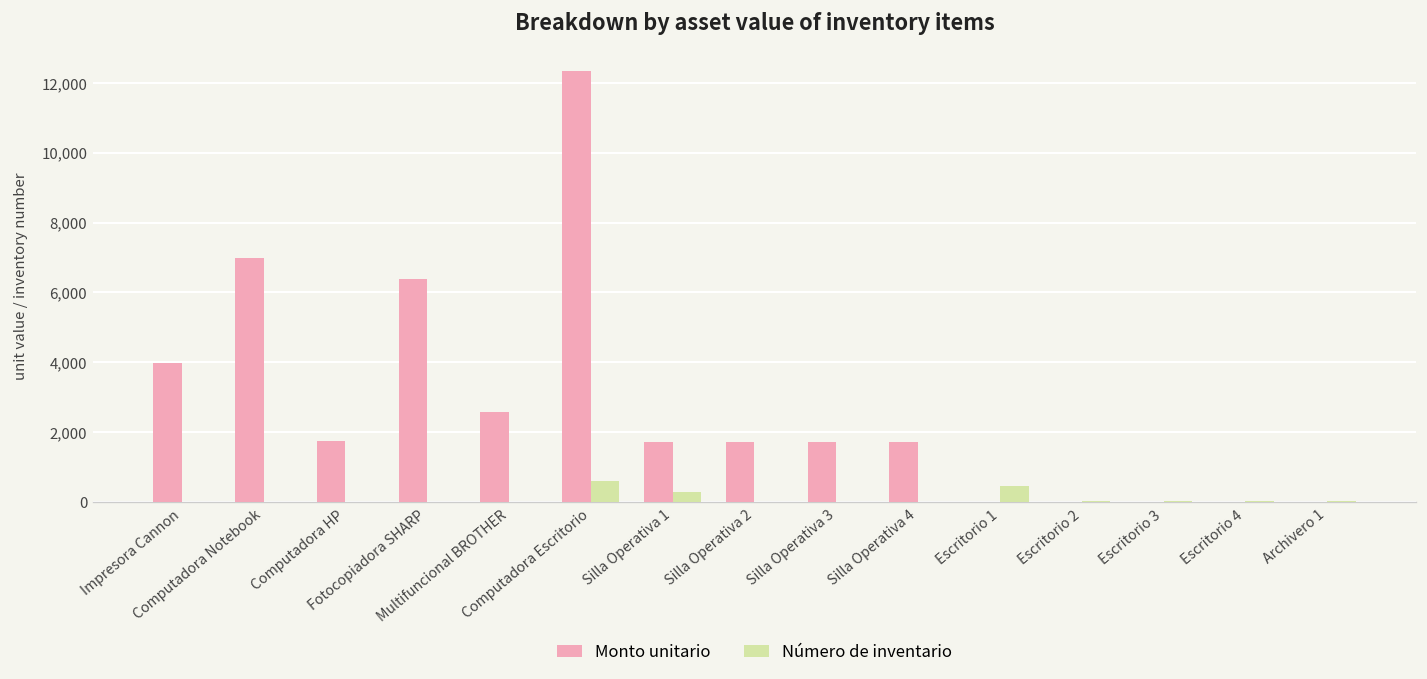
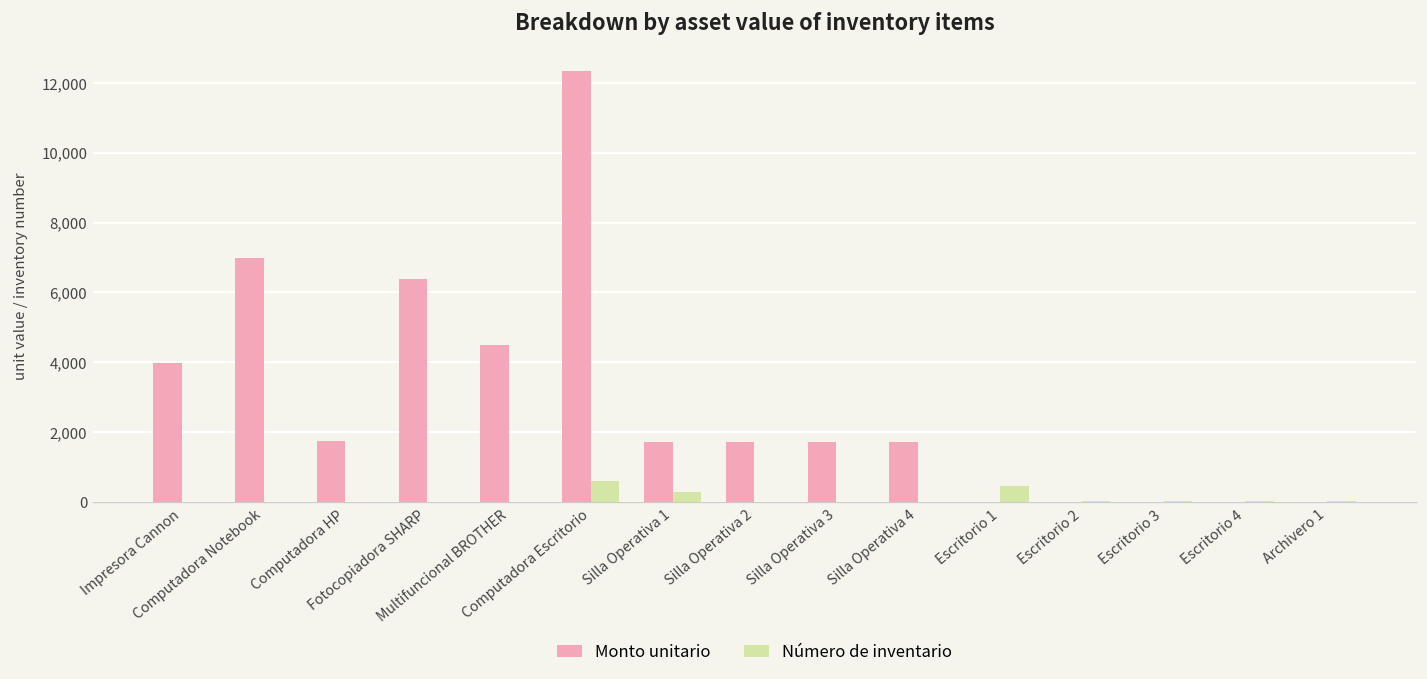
  {
    "Monto unitario": {
      "Impresora Cannon": "4,000",
      "Computadora Notebook": "7,000",
      "Computadora HP": "1,700",
      "Fotocopiadora SHARP": "6,400",
-     "Multifuncional BROTHER": "2,600",
+     "Multifuncional BROTHER": "4,500",
      "Computadora Escritorio": "12,300",
      "Silla Operativa 1": "1,700",
      "Silla Operativa 2": "1,700",
      "Silla Operativa 3": "1,700",
      "Silla Operativa 4": "1,700",
      "Escritorio 1": "0",
      "Escritorio 2": "0",
      "Escritorio 3": "0",
      "Escritorio 4": "0",
      "Archivero 1": "0"
    },
    "Número de inventario": {
      "Computadora Escritorio": "600",
      "Silla Operativa 1": "300",
      "Escritorio 1": "400"
    }
  }
